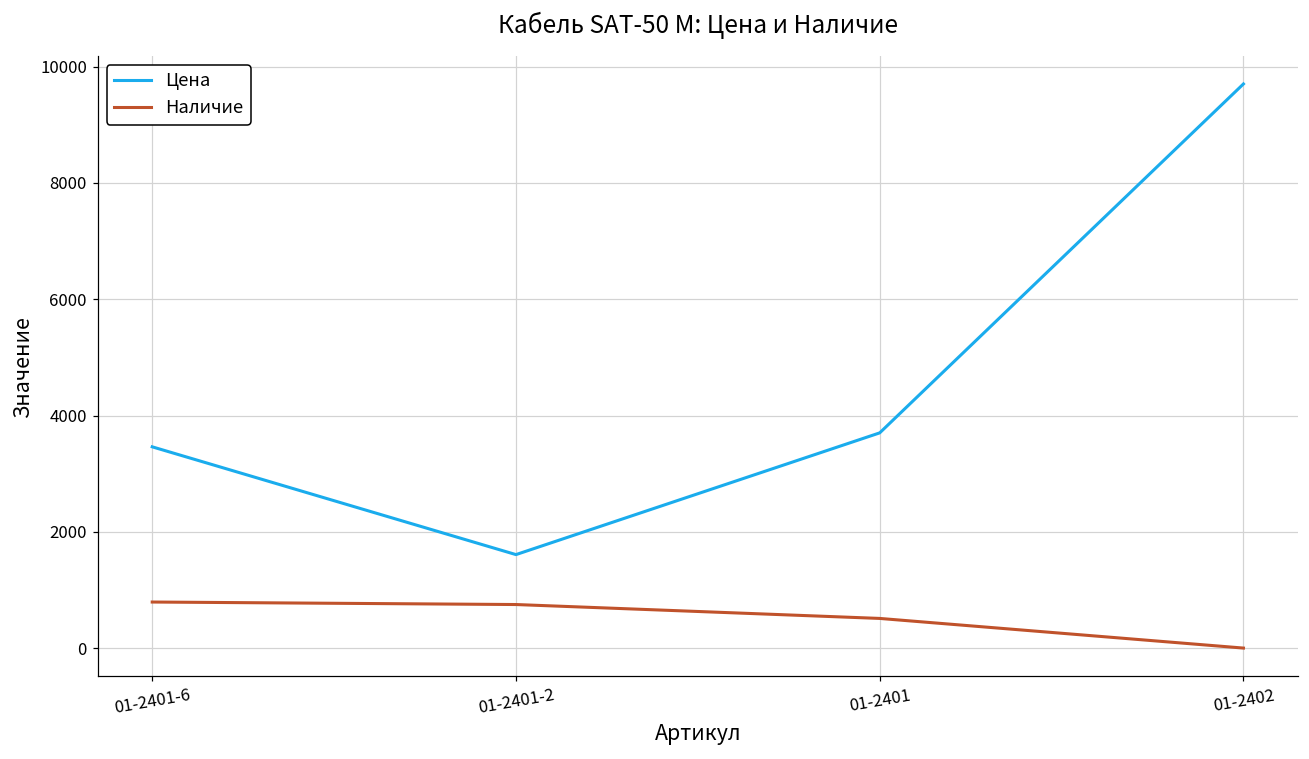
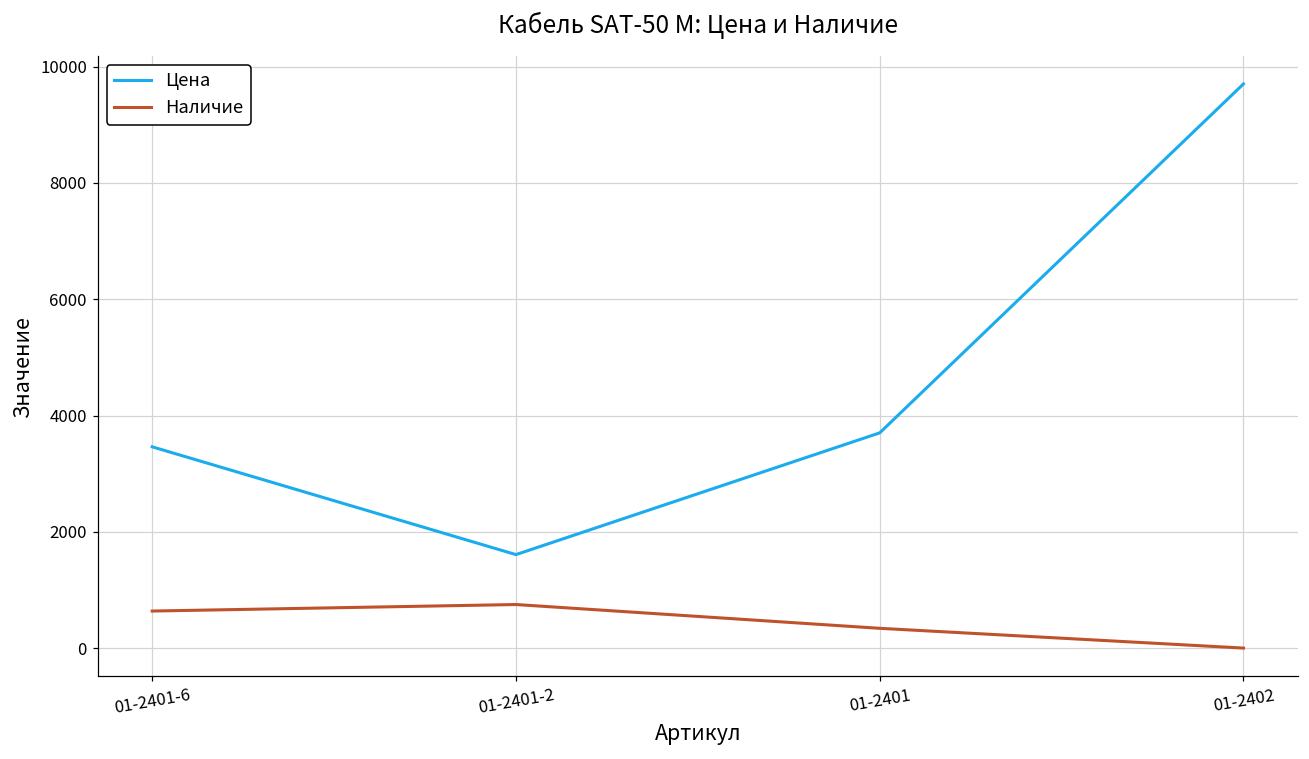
  {
    "Цена": {
      "01-2401-6": 3500,
      "01-2401-2": 1600,
      "01-2401": 3700,
      "01-2402": 9700
    },
    "Наличие": {
-     "01-2401-6": 800,
+     "01-2401-6": 600,
      "01-2401-2": 700,
-     "01-2401": 500,
+     "01-2401": 300,
      "01-2402": 0
    }
  }
